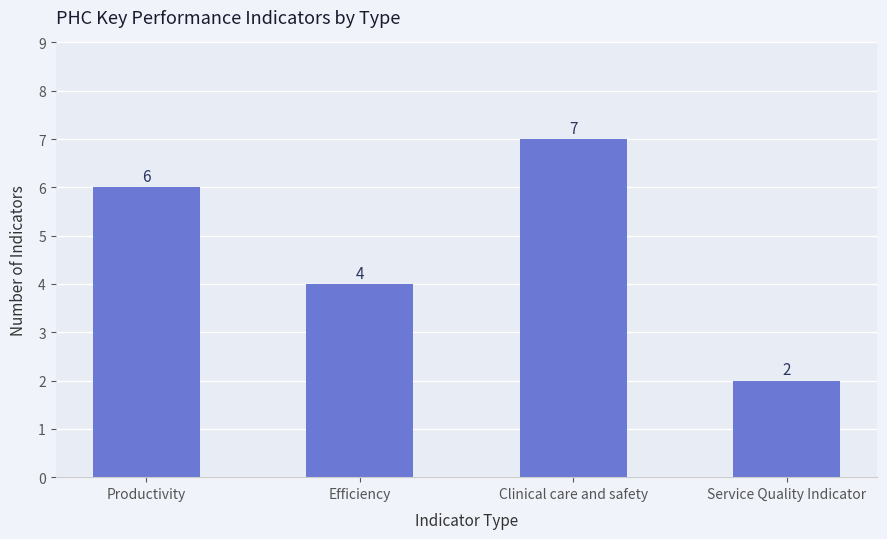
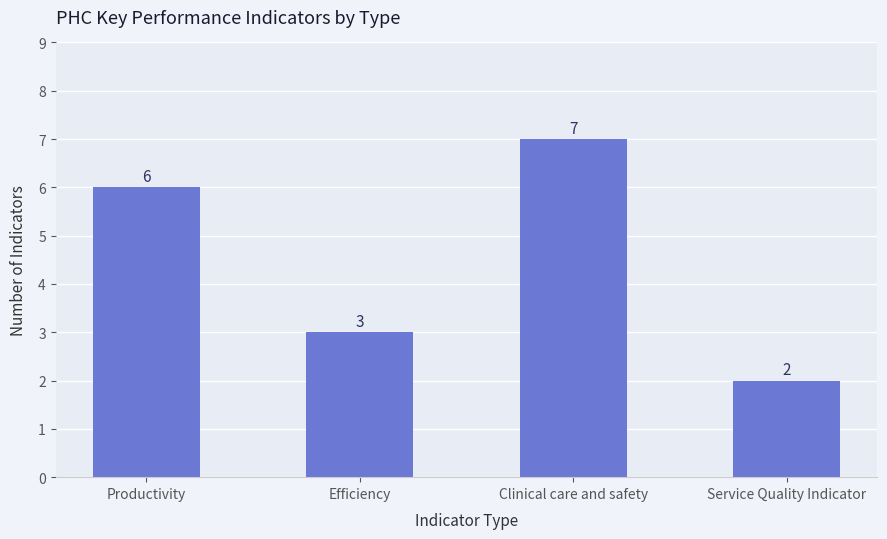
  {
    "Productivity": 6,
-   "Efficiency": 4,
+   "Efficiency": 3,
    "Clinical care and safety": 7,
    "Service Quality Indicator": 2
  }
